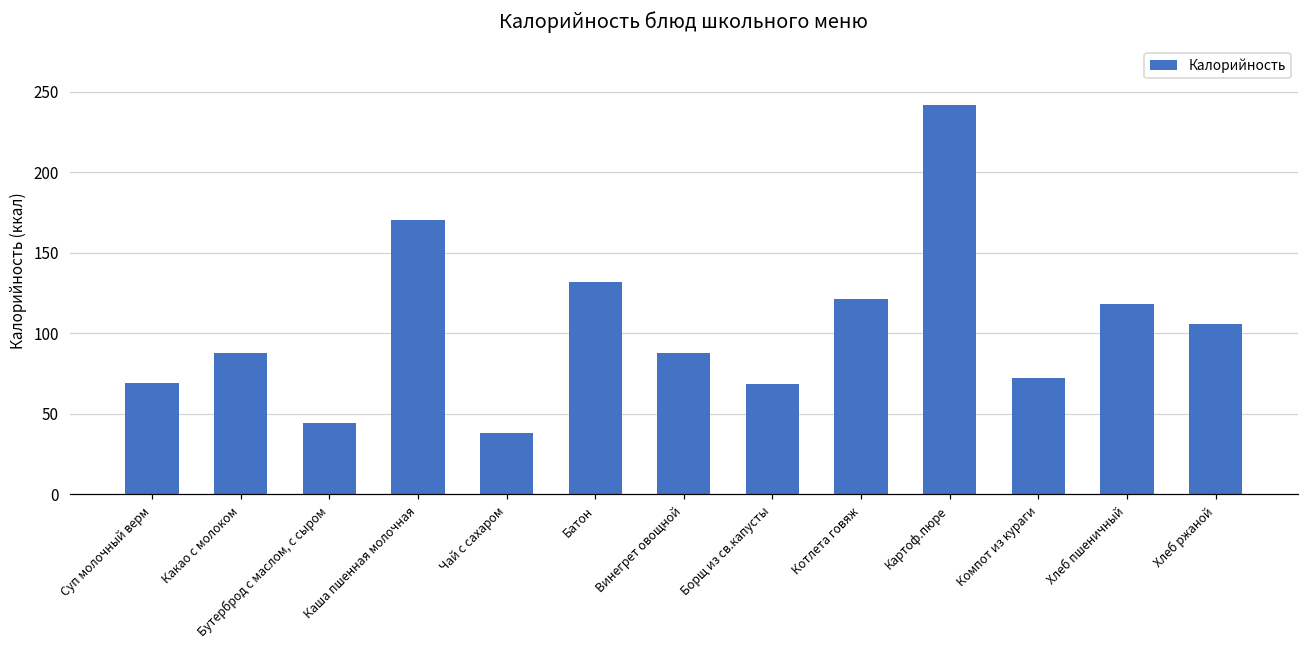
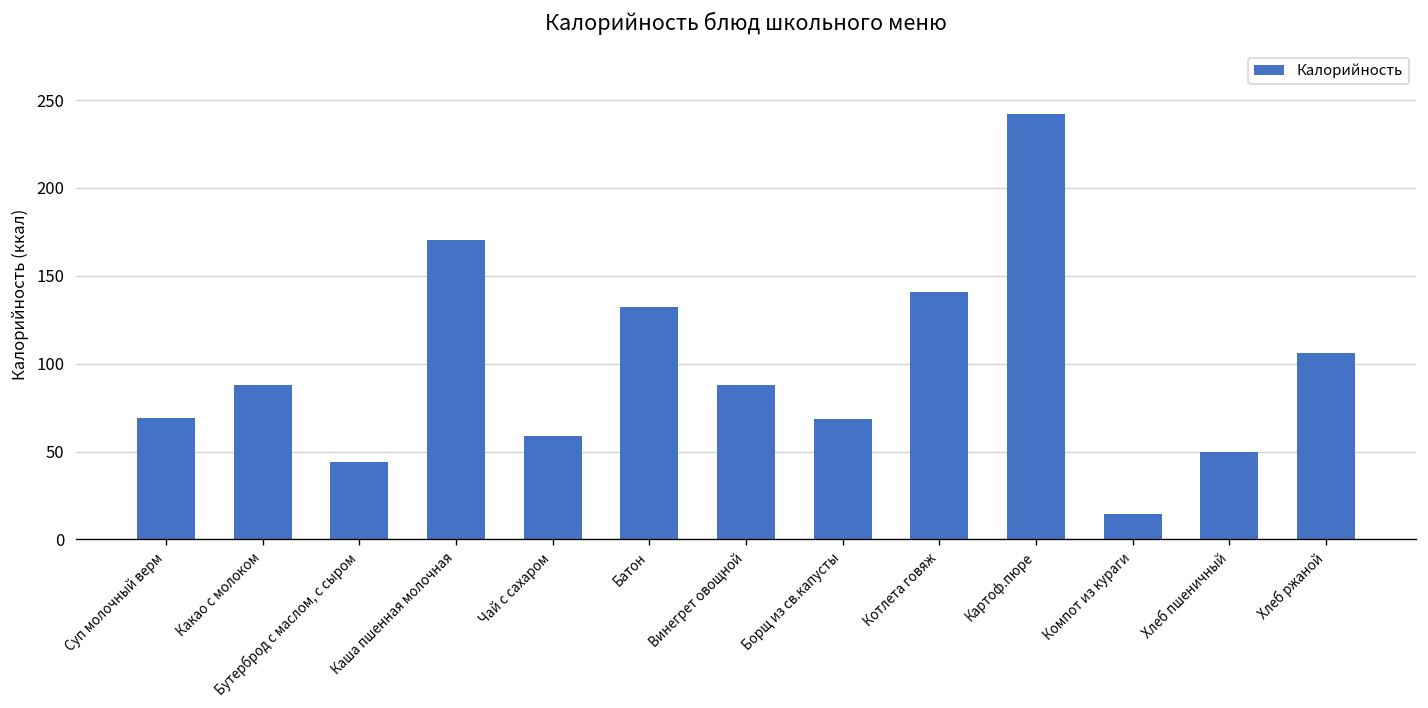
  {
    "Суп молочный верм": 69,
    "Какао с молоком": 88,
    "Бутерброд с маслом, с сыром": 44,
    "Каша пшенная молочная": 170,
-   "Чай с сахаром": 38,
+   "Чай с сахаром": 59,
    "Батон": 132,
    "Винегрет овощной": 88,
    "Борщ из св.капусты": 69,
-   "Котлета говяж": 122,
+   "Котлета говяж": 141,
    "Картоф.пюре": 242,
-   "Компот из кураги": 72,
-   "Хлеб пшеничный": 118,
+   "Компот из кураги": 14,
+   "Хлеб пшеничный": 50,
    "Хлеб ржаной": 106
  }
